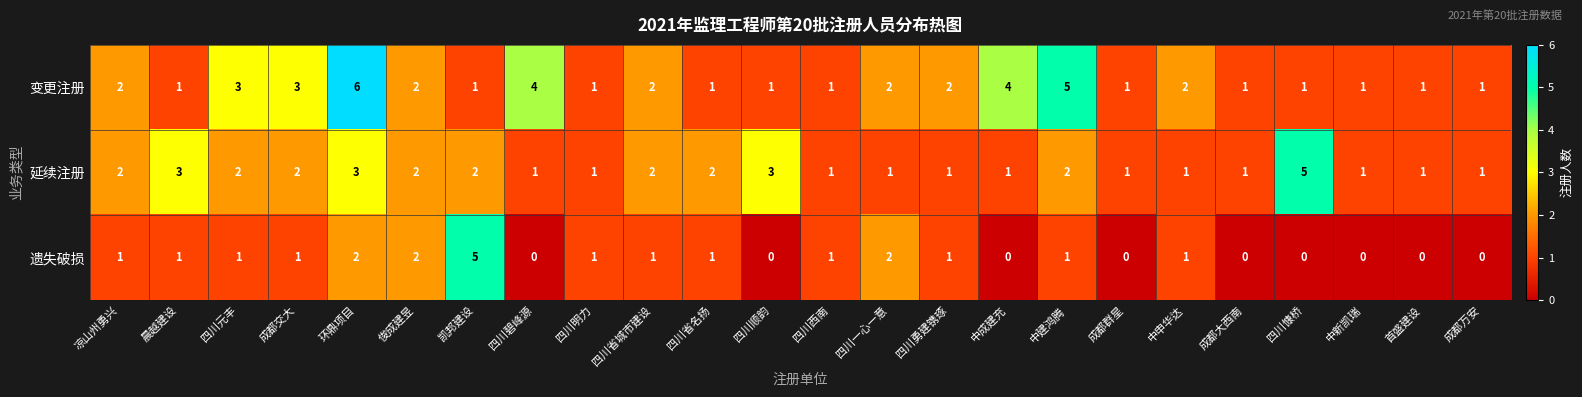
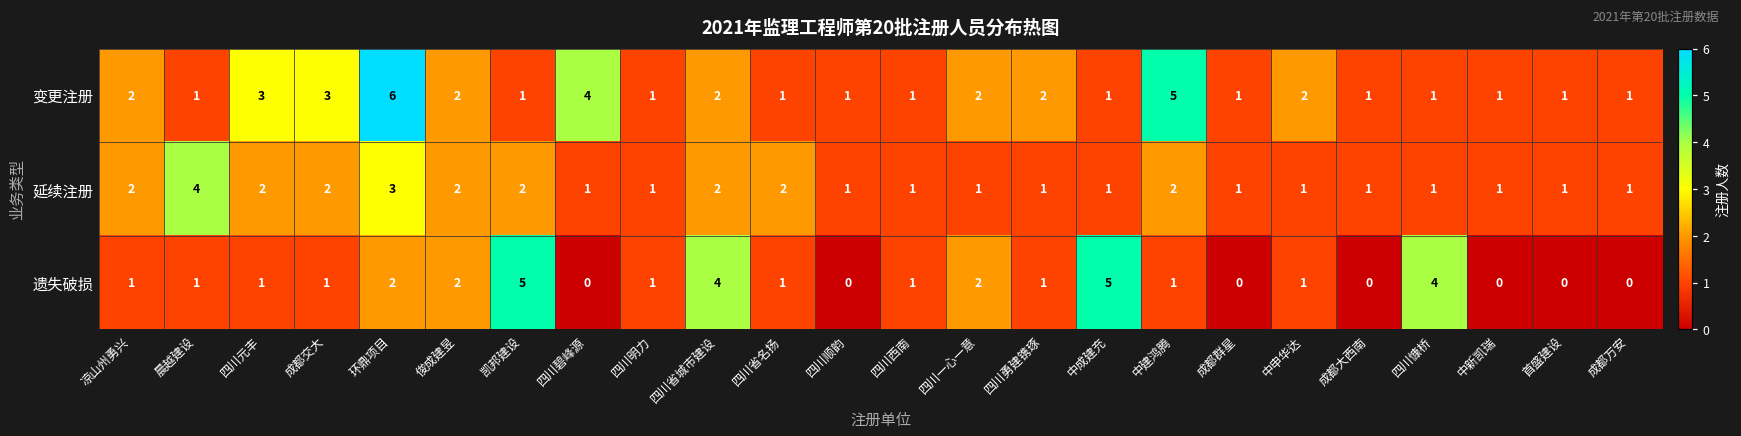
  {
    "变更注册": {
      "凉山州勇兴": 2,
      "晨越建设": 1,
      "四川元丰": 3,
      "成都交大": 3,
      "环鼎项目": 6,
      "俊成建昱": 2,
      "凯邦建设": 1,
      "四川碧峰源": 4,
      "四川明力": 1,
      "四川省城市建设": 2,
      "四川省名扬": 1,
      "四川顺韵": 1,
      "四川西南": 1,
      "四川一心一意": 2,
      "四川勇建镌琢": 2,
-     "中成建充": 4,
+     "中成建充": 1,
      "中建鸿腾": 5,
      "成都群星": 1,
      "中申华达": 2,
      "成都大西南": 1,
      "四川慷桥": 1,
      "中新凯瑞": 1,
      "首盛建设": 1,
      "成都万安": 1
    },
    "延续注册": {
      "凉山州勇兴": 2,
-     "晨越建设": 3,
+     "晨越建设": 4,
      "四川元丰": 2,
      "成都交大": 2,
      "环鼎项目": 3,
      "俊成建昱": 2,
      "凯邦建设": 2,
      "四川碧峰源": 1,
      "四川明力": 1,
      "四川省城市建设": 2,
      "四川省名扬": 2,
-     "四川顺韵": 3,
+     "四川顺韵": 1,
      "四川西南": 1,
      "四川一心一意": 1,
      "四川勇建镌琢": 1,
      "中成建充": 1,
      "中建鸿腾": 2,
      "成都群星": 1,
      "中申华达": 1,
      "成都大西南": 1,
-     "四川慷桥": 5,
+     "四川慷桥": 1,
      "中新凯瑞": 1,
      "首盛建设": 1,
      "成都万安": 1
    },
    "遗失破损": {
      "凉山州勇兴": 1,
      "晨越建设": 1,
      "四川元丰": 1,
      "成都交大": 1,
      "环鼎项目": 2,
      "俊成建昱": 2,
      "凯邦建设": 5,
      "四川碧峰源": 0,
      "四川明力": 1,
-     "四川省城市建设": 1,
+     "四川省城市建设": 4,
      "四川省名扬": 1,
      "四川顺韵": 0,
      "四川西南": 1,
      "四川一心一意": 2,
      "四川勇建镌琢": 1,
-     "中成建充": 0,
+     "中成建充": 5,
      "中建鸿腾": 1,
      "成都群星": 0,
      "中申华达": 1,
      "成都大西南": 0,
-     "四川慷桥": 0,
+     "四川慷桥": 4,
      "中新凯瑞": 0,
      "首盛建设": 0,
      "成都万安": 0
    }
  }
